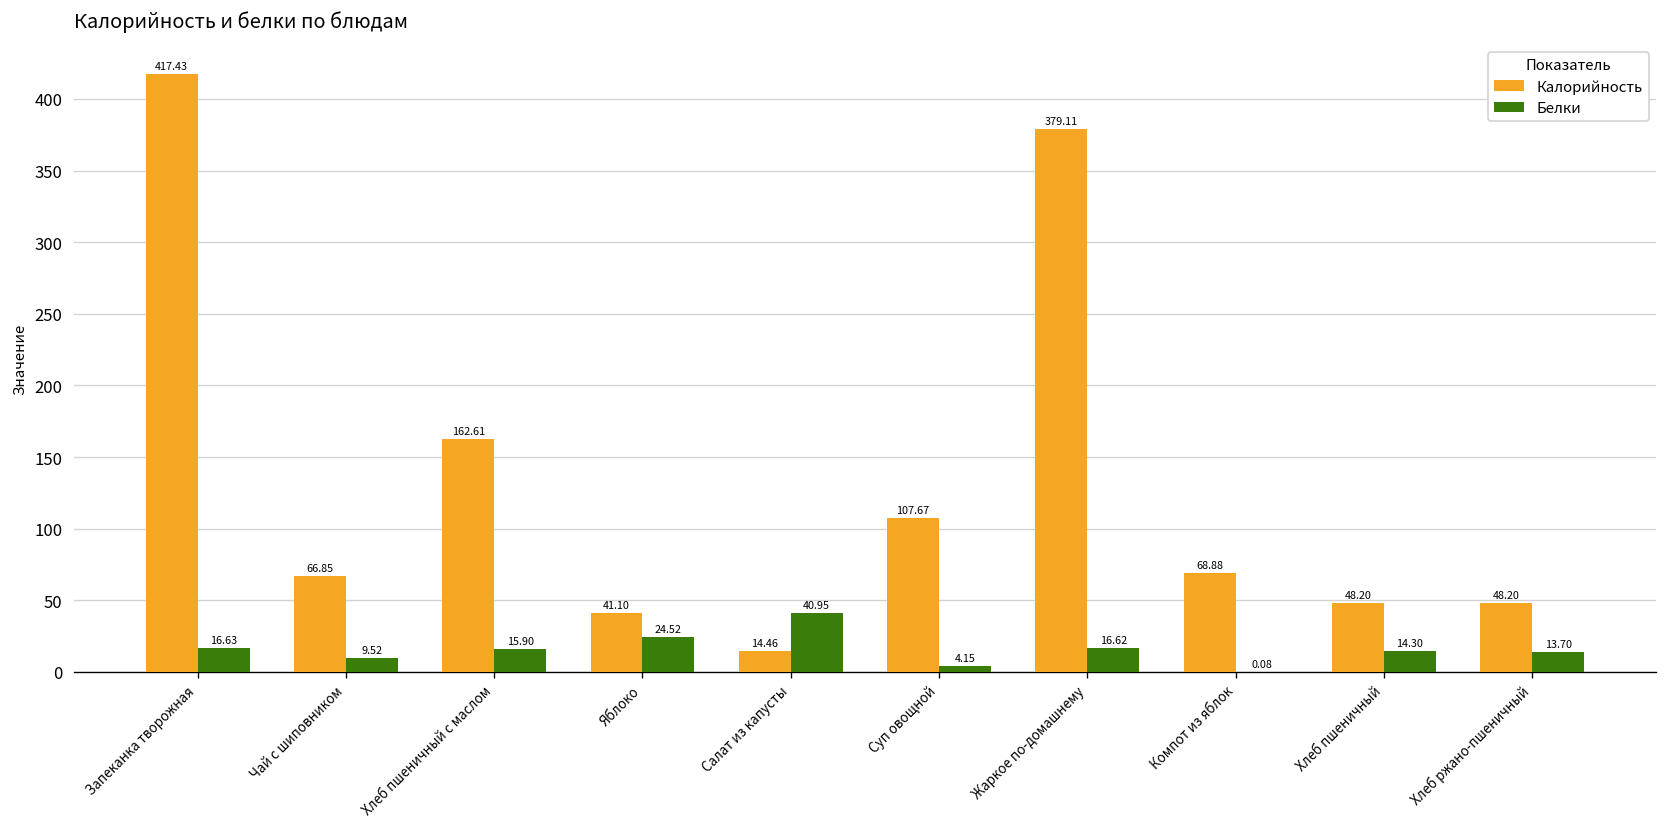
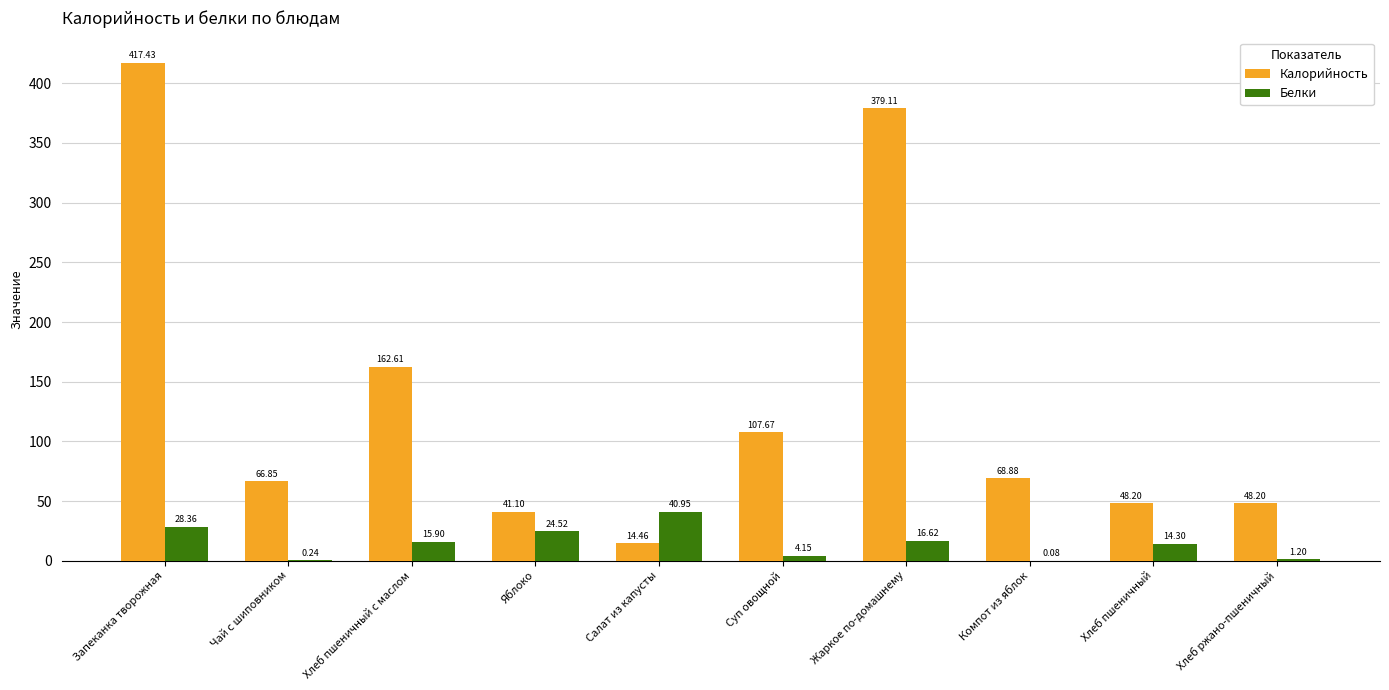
  {
    "Калорийность": {
      "Запеканка творожная": 417.43,
      "Чай с шиповником": 66.85,
      "Хлеб пшеничный с маслом": 162.61,
      "Яблоко": 41.10,
      "Салат из капусты": 14.46,
      "Суп овощной": 107.67,
      "Жаркое по-домашнему": 379.11,
      "Компот из яблок": 68.88,
      "Хлеб пшеничный": 48.20,
      "Хлеб ржано-пшеничный": 48.20
    },
    "Белки": {
-     "Запеканка творожная": 16.63,
-     "Чай с шиповником": 9.52,
+     "Запеканка творожная": 28.36,
+     "Чай с шиповником": 0.24,
      "Хлеб пшеничный с маслом": 15.90,
      "Яблоко": 24.52,
      "Салат из капусты": 40.95,
      "Суп овощной": 4.15,
      "Жаркое по-домашнему": 16.62,
      "Компот из яблок": 0.08,
      "Хлеб пшеничный": 14.30,
-     "Хлеб ржано-пшеничный": 13.70
+     "Хлеб ржано-пшеничный": 1.20
    }
  }
